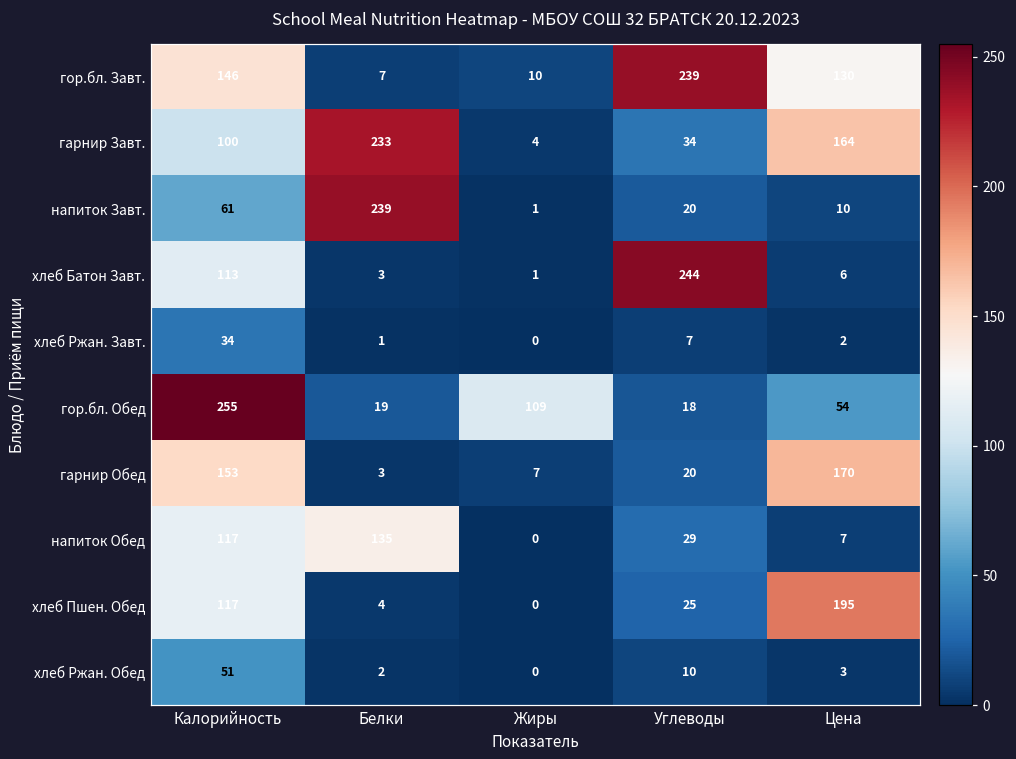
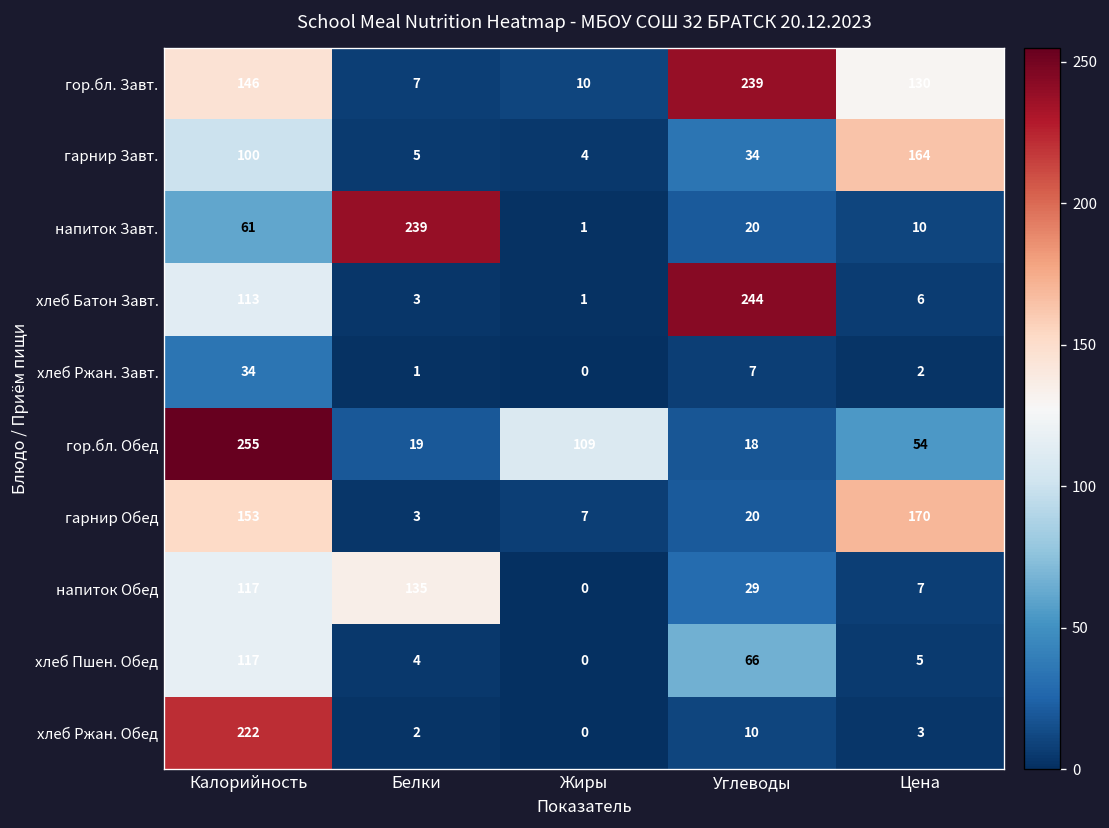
  {
    "гор.бл. Завт.": {
      "Белки": 7,
      "Жиры": 10,
      "Углеводы": 239
    },
    "гарнир Завт.": {
      "Калорийность": 100,
-     "Белки": 233,
+     "Белки": 5,
      "Жиры": 4,
      "Углеводы": 34,
      "Цена": 164
    },
    "напиток Завт.": {
      "Калорийность": 61,
      "Белки": 239,
      "Жиры": 1,
      "Углеводы": 20,
      "Цена": 10
    },
    "хлеб Батон Завт.": {
      "Белки": 3,
      "Жиры": 1,
      "Углеводы": 244,
      "Цена": 6
    },
    "хлеб Ржан. Завт.": {
      "Калорийность": 34,
      "Белки": 1,
      "Жиры": 0,
      "Углеводы": 7,
      "Цена": 2
    },
    "гор.бл. Обед": {
      "Калорийность": 255,
      "Белки": 19,
      "Углеводы": 18,
      "Цена": 54
    },
    "гарнир Обед": {
      "Калорийность": 153,
      "Белки": 3,
      "Жиры": 7,
      "Углеводы": 20,
      "Цена": 170
    },
    "напиток Обед": {
      "Жиры": 0,
      "Углеводы": 29,
      "Цена": 7
    },
    "хлеб Пшен. Обед": {
      "Белки": 4,
      "Жиры": 0,
-     "Углеводы": 25,
-     "Цена": 195
+     "Углеводы": 66,
+     "Цена": 5
    },
    "хлеб Ржан. Обед": {
-     "Калорийность": 51,
+     "Калорийность": 222,
      "Белки": 2,
      "Жиры": 0,
      "Углеводы": 10,
      "Цена": 3
    }
  }
